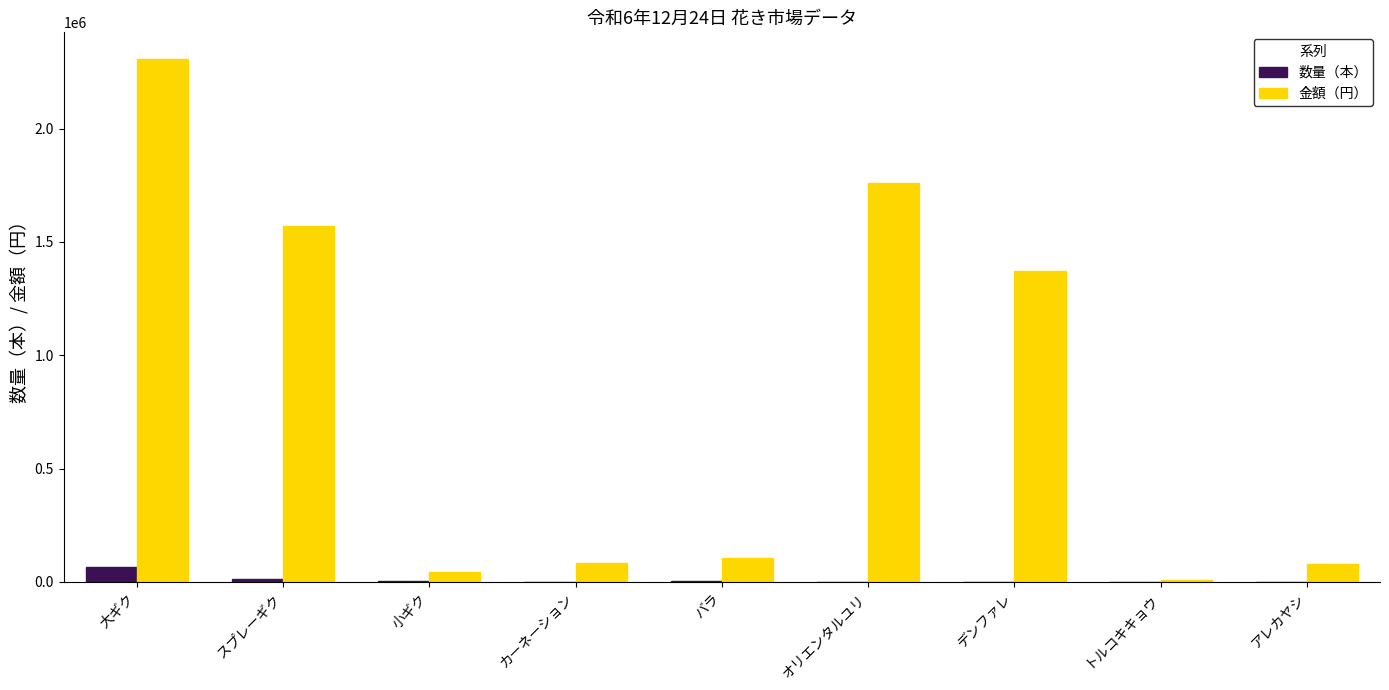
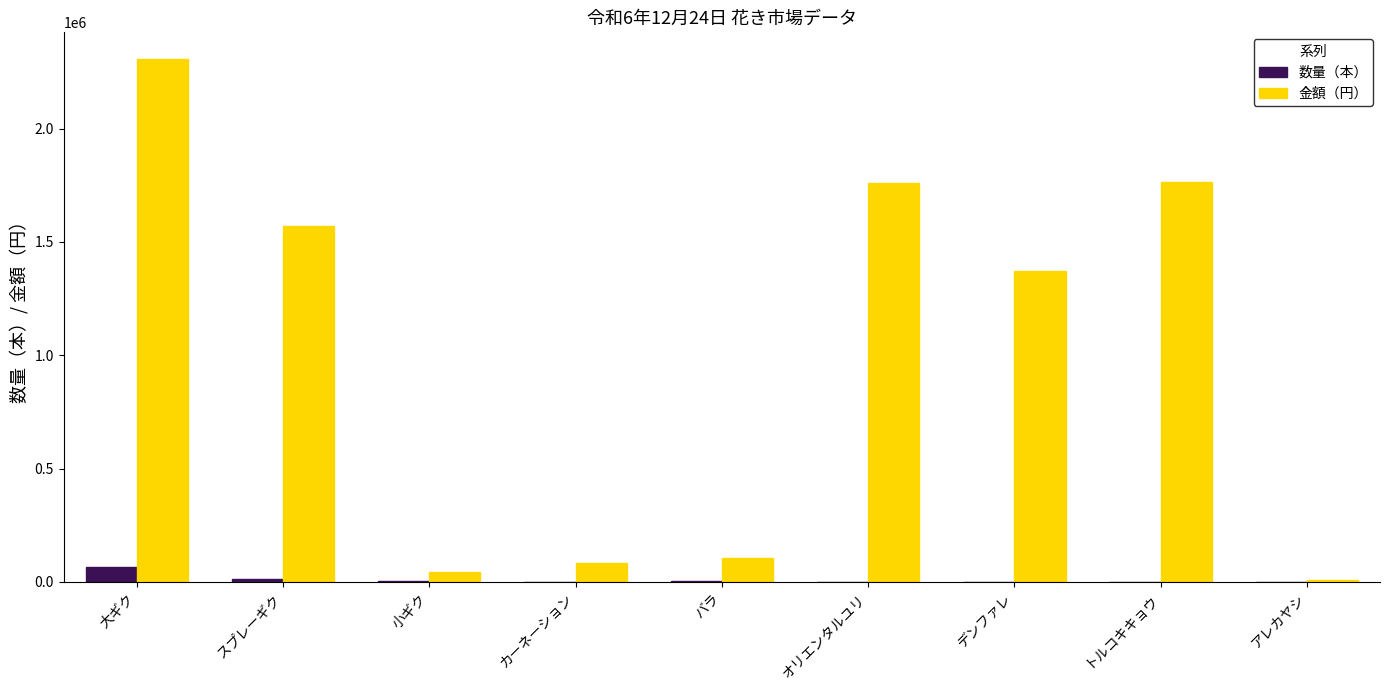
  {
    "数量（本）": {
      "大ギク": 60000,
      "スプレーギク": 10000
    },
    "金額（円）": {
      "大ギク": 2310000,
      "スプレーギク": 1570000,
      "小ギク": 40000,
      "カーネーション": 90000,
      "バラ": 110000,
      "オリエンタルユリ": 1760000,
      "デンファレ": 1370000,
-     "トルコキキョウ": 10000,
-     "アレカヤシ": 80000
+     "トルコキキョウ": 1760000,
+     "アレカヤシ": 10000
    }
  }
